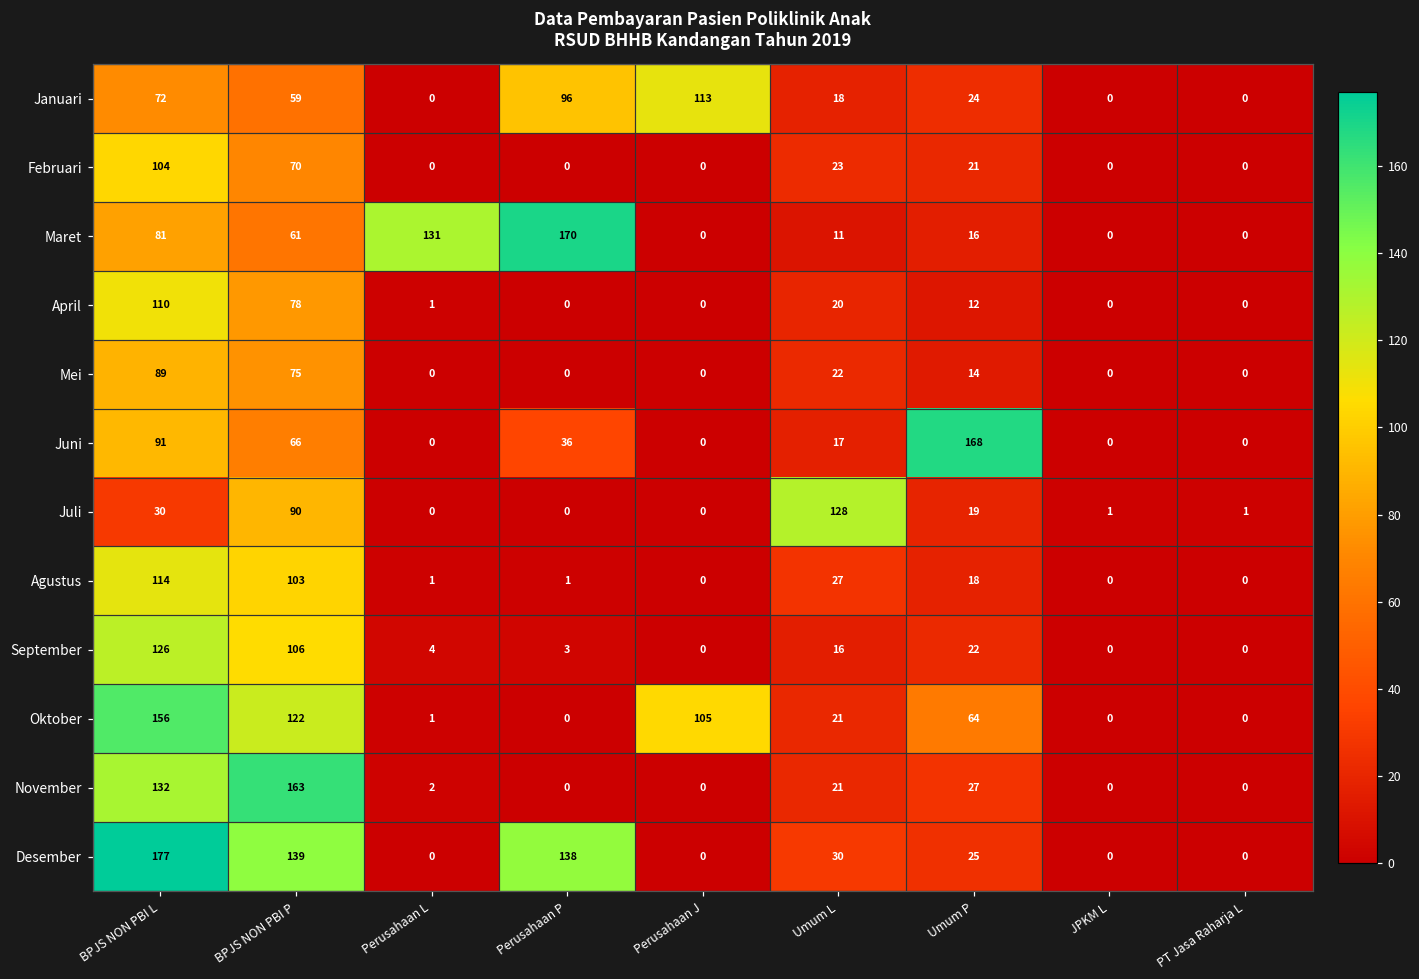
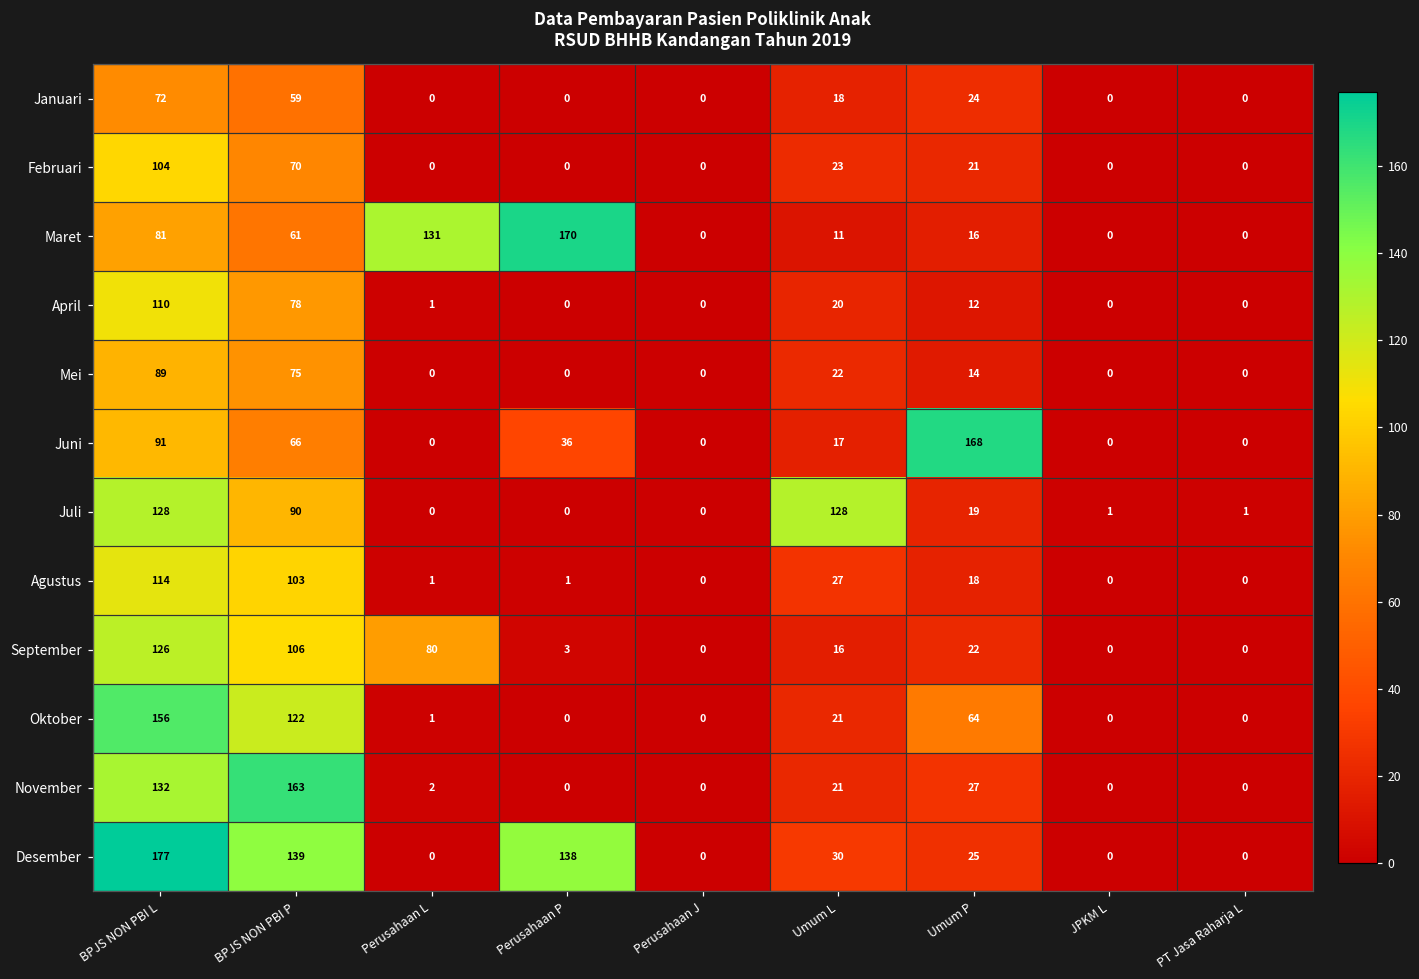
  {
    "Januari": {
      "BPJS NON PBI L": 72,
      "BPJS NON PBI P": 59,
      "Perusahaan L": 0,
-     "Perusahaan P": 96,
-     "Perusahaan J": 113,
+     "Perusahaan P": 0,
+     "Perusahaan J": 0,
      "Umum L": 18,
      "Umum P": 24,
      "JPKM L": 0,
      "PT Jasa Raharja L": 0
    },
    "Februari": {
      "BPJS NON PBI L": 104,
      "BPJS NON PBI P": 70,
      "Perusahaan L": 0,
      "Perusahaan P": 0,
      "Perusahaan J": 0,
      "Umum L": 23,
      "Umum P": 21,
      "JPKM L": 0,
      "PT Jasa Raharja L": 0
    },
    "Maret": {
      "BPJS NON PBI L": 81,
      "BPJS NON PBI P": 61,
      "Perusahaan L": 131,
      "Perusahaan P": 170,
      "Perusahaan J": 0,
      "Umum L": 11,
      "Umum P": 16,
      "JPKM L": 0,
      "PT Jasa Raharja L": 0
    },
    "April": {
      "BPJS NON PBI L": 110,
      "BPJS NON PBI P": 78,
      "Perusahaan L": 1,
      "Perusahaan P": 0,
      "Perusahaan J": 0,
      "Umum L": 20,
      "Umum P": 12,
      "JPKM L": 0,
      "PT Jasa Raharja L": 0
    },
    "Mei": {
      "BPJS NON PBI L": 89,
      "BPJS NON PBI P": 75,
      "Perusahaan L": 0,
      "Perusahaan P": 0,
      "Perusahaan J": 0,
      "Umum L": 22,
      "Umum P": 14,
      "JPKM L": 0,
      "PT Jasa Raharja L": 0
    },
    "Juni": {
      "BPJS NON PBI L": 91,
      "BPJS NON PBI P": 66,
      "Perusahaan L": 0,
      "Perusahaan P": 36,
      "Perusahaan J": 0,
      "Umum L": 17,
      "Umum P": 168,
      "JPKM L": 0,
      "PT Jasa Raharja L": 0
    },
    "Juli": {
-     "BPJS NON PBI L": 30,
+     "BPJS NON PBI L": 128,
      "BPJS NON PBI P": 90,
      "Perusahaan L": 0,
      "Perusahaan P": 0,
      "Perusahaan J": 0,
      "Umum L": 128,
      "Umum P": 19,
      "JPKM L": 1,
      "PT Jasa Raharja L": 1
    },
    "Agustus": {
      "BPJS NON PBI L": 114,
      "BPJS NON PBI P": 103,
      "Perusahaan L": 1,
      "Perusahaan P": 1,
      "Perusahaan J": 0,
      "Umum L": 27,
      "Umum P": 18,
      "JPKM L": 0,
      "PT Jasa Raharja L": 0
    },
    "September": {
      "BPJS NON PBI L": 126,
      "BPJS NON PBI P": 106,
-     "Perusahaan L": 4,
+     "Perusahaan L": 80,
      "Perusahaan P": 3,
      "Perusahaan J": 0,
      "Umum L": 16,
      "Umum P": 22,
      "JPKM L": 0,
      "PT Jasa Raharja L": 0
    },
    "Oktober": {
      "BPJS NON PBI L": 156,
      "BPJS NON PBI P": 122,
      "Perusahaan L": 1,
      "Perusahaan P": 0,
-     "Perusahaan J": 105,
+     "Perusahaan J": 0,
      "Umum L": 21,
      "Umum P": 64,
      "JPKM L": 0,
      "PT Jasa Raharja L": 0
    },
    "November": {
      "BPJS NON PBI L": 132,
      "BPJS NON PBI P": 163,
      "Perusahaan L": 2,
      "Perusahaan P": 0,
      "Perusahaan J": 0,
      "Umum L": 21,
      "Umum P": 27,
      "JPKM L": 0,
      "PT Jasa Raharja L": 0
    },
    "Desember": {
      "BPJS NON PBI L": 177,
      "BPJS NON PBI P": 139,
      "Perusahaan L": 0,
      "Perusahaan P": 138,
      "Perusahaan J": 0,
      "Umum L": 30,
      "Umum P": 25,
      "JPKM L": 0,
      "PT Jasa Raharja L": 0
    }
  }
